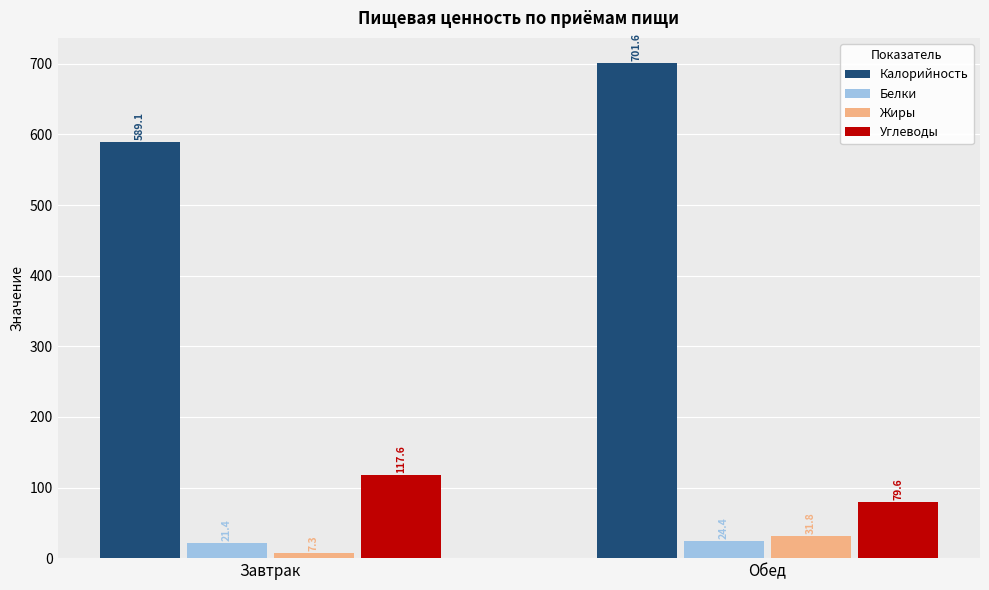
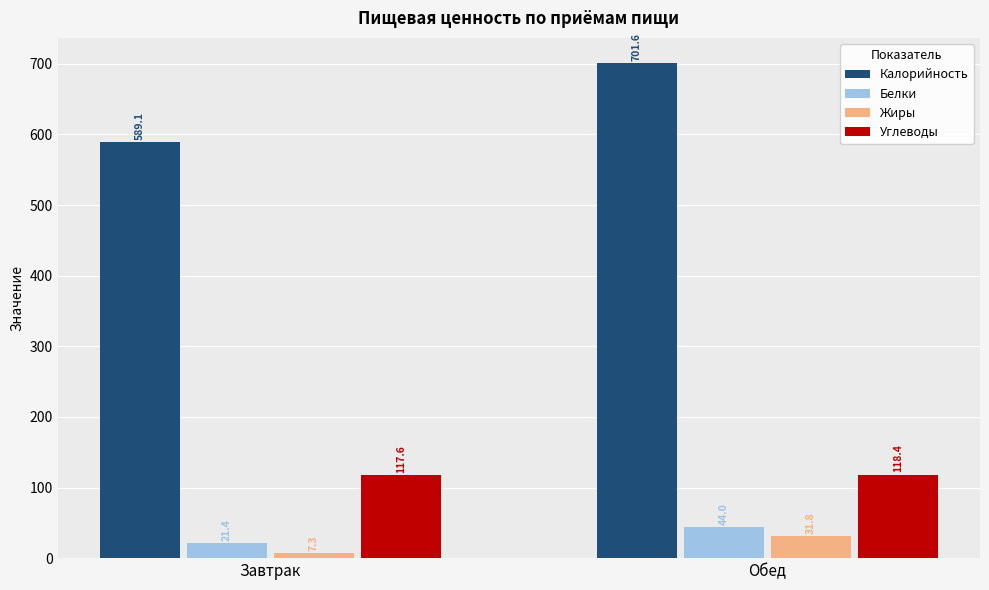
  {
    "Калорийность": {
      "Завтрак": 589.1,
      "Обед": 701.6
    },
    "Белки": {
      "Завтрак": 21.4,
-     "Обед": 24.4
+     "Обед": 44.0
    },
    "Жиры": {
      "Завтрак": 7.3,
      "Обед": 31.8
    },
    "Углеводы": {
      "Завтрак": 117.6,
-     "Обед": 79.6
+     "Обед": 118.4
    }
  }
